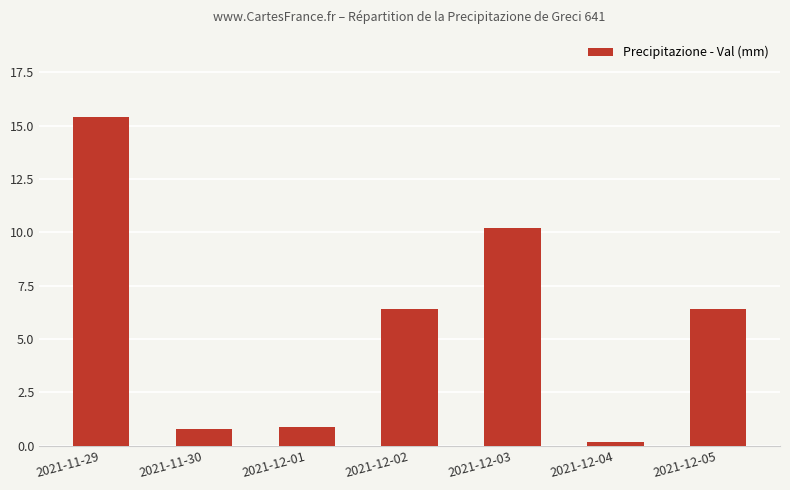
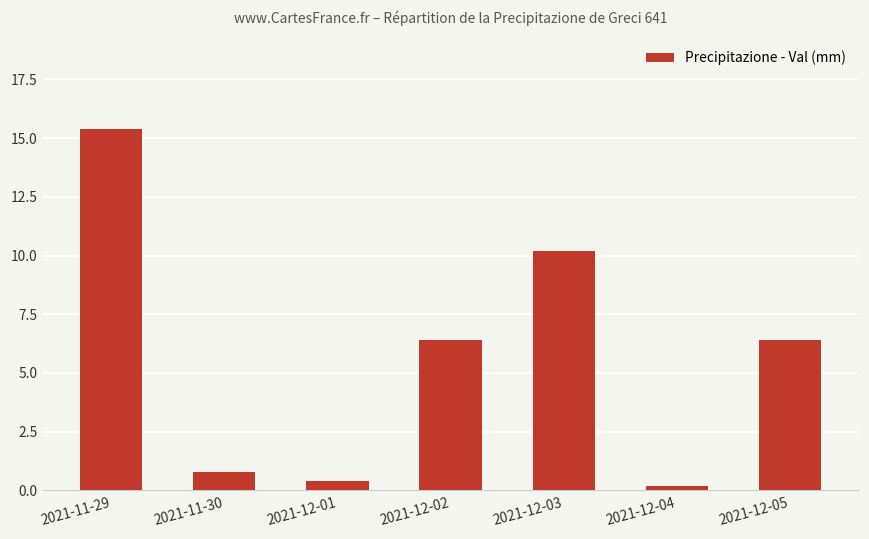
  {
    "2021-11-29": 15.4,
    "2021-11-30": 0.8,
-   "2021-12-01": 0.9,
+   "2021-12-01": 0.4,
    "2021-12-02": 6.4,
    "2021-12-03": 10.2,
    "2021-12-04": 0.2,
    "2021-12-05": 6.4
  }
